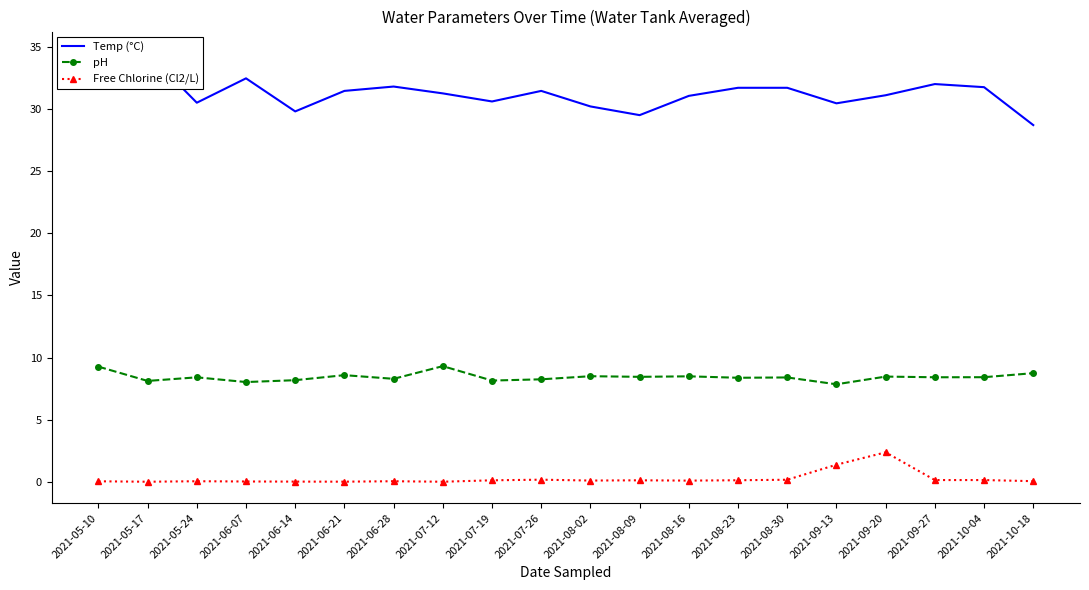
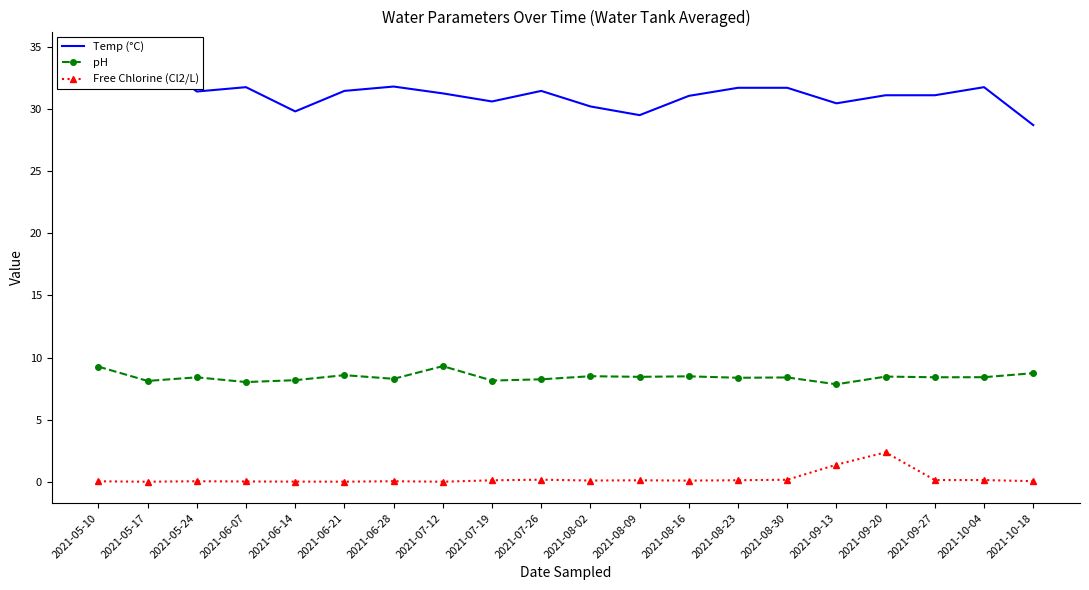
  {
    "Temp (°C)": {
-     "2021-05-24": 30.5,
-     "2021-06-07": 32.5,
+     "2021-05-24": 31.4,
+     "2021-06-07": 31.8,
      "2021-06-14": 29.8,
      "2021-06-21": 31.5,
      "2021-06-28": 31.8,
      "2021-07-12": 31.3,
      "2021-07-19": 30.6,
      "2021-07-26": 31.5,
      "2021-08-02": 30.2,
      "2021-08-09": 29.5,
      "2021-08-16": 31.1,
      "2021-08-23": 31.7,
      "2021-08-30": 31.7,
      "2021-09-13": 30.5,
      "2021-09-20": 31.1,
-     "2021-09-27": 32.0,
+     "2021-09-27": 31.1,
      "2021-10-04": 31.8,
      "2021-10-18": 28.7
    },
    "pH": {
      "2021-05-10": 9.3,
      "2021-05-17": 8.1,
      "2021-05-24": 8.4,
      "2021-06-07": 8.0,
      "2021-06-14": 8.2,
      "2021-06-21": 8.6,
      "2021-06-28": 8.3,
      "2021-07-12": 9.3,
      "2021-07-19": 8.1,
      "2021-07-26": 8.2,
      "2021-08-02": 8.5,
      "2021-08-09": 8.4,
      "2021-08-16": 8.5,
      "2021-08-23": 8.4,
      "2021-08-30": 8.4,
      "2021-09-13": 7.8,
      "2021-09-20": 8.5,
      "2021-09-27": 8.4,
      "2021-10-04": 8.4,
      "2021-10-18": 8.7
    },
    "Free Chlorine (Cl2/L)": {
      "2021-05-10": 0.0,
      "2021-05-17": 0.0,
      "2021-05-24": 0.0,
      "2021-06-07": 0.0,
      "2021-06-14": 0.0,
      "2021-06-21": 0.0,
      "2021-06-28": 0.0,
      "2021-07-12": 0.0,
      "2021-07-19": 0.1,
      "2021-07-26": 0.2,
      "2021-08-02": 0.1,
      "2021-08-09": 0.1,
      "2021-08-16": 0.1,
      "2021-08-23": 0.1,
      "2021-08-30": 0.2,
      "2021-09-13": 1.4,
      "2021-09-20": 2.4,
      "2021-09-27": 0.1,
      "2021-10-04": 0.1,
      "2021-10-18": 0.1
    }
  }
